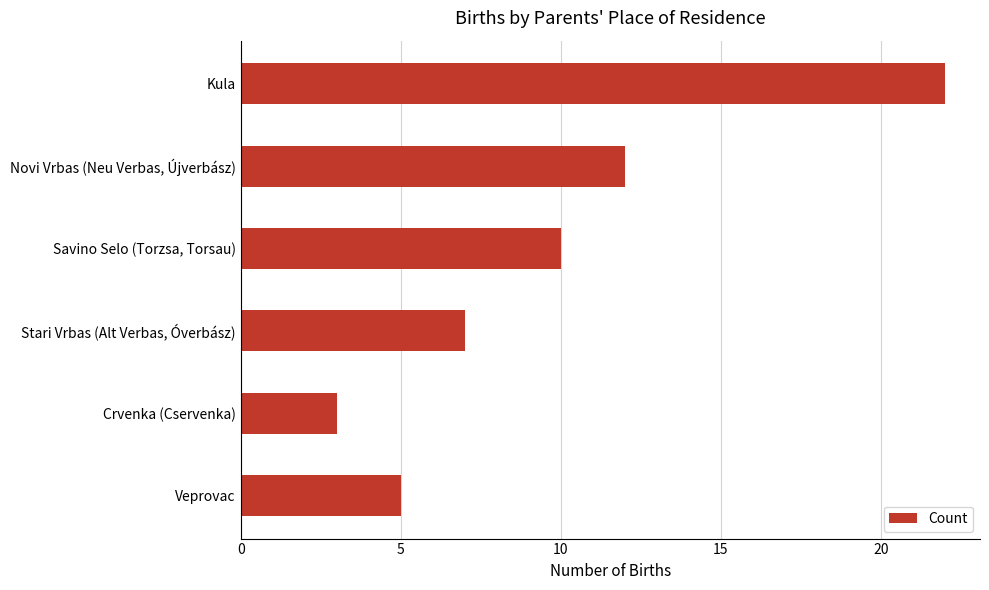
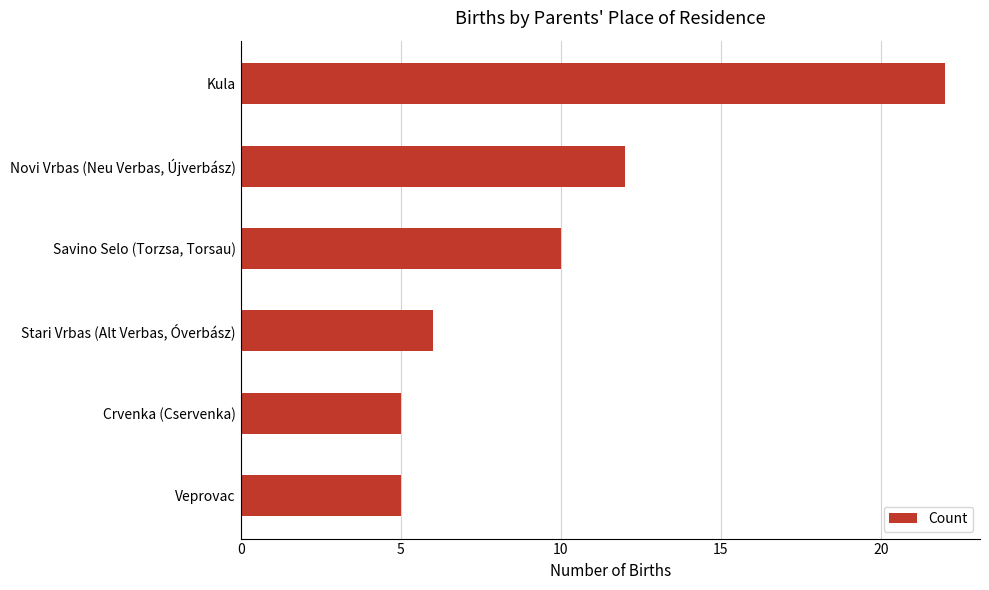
  {
    "Kula": 22,
    "Novi Vrbas (Neu Verbas, Újverbász)": 12,
    "Savino Selo (Torzsa, Torsau)": 10,
-   "Stari Vrbas (Alt Verbas, Óverbász)": 7,
-   "Crvenka (Cservenka)": 3,
+   "Stari Vrbas (Alt Verbas, Óverbász)": 6,
+   "Crvenka (Cservenka)": 5,
    "Veprovac": 5
  }
